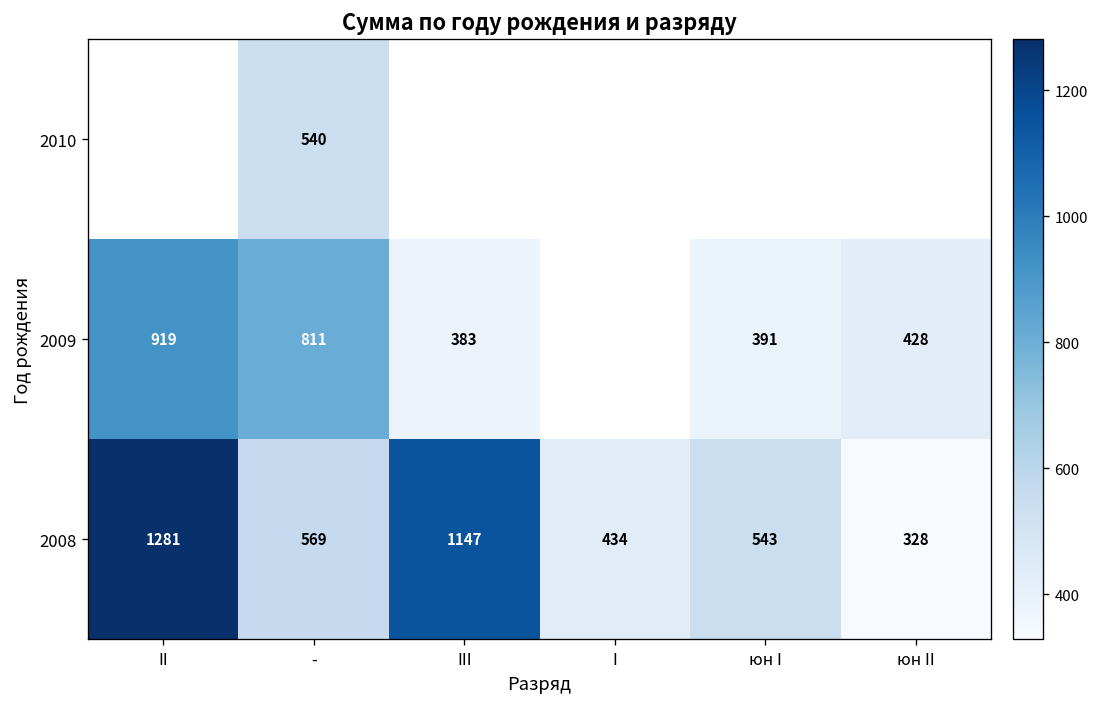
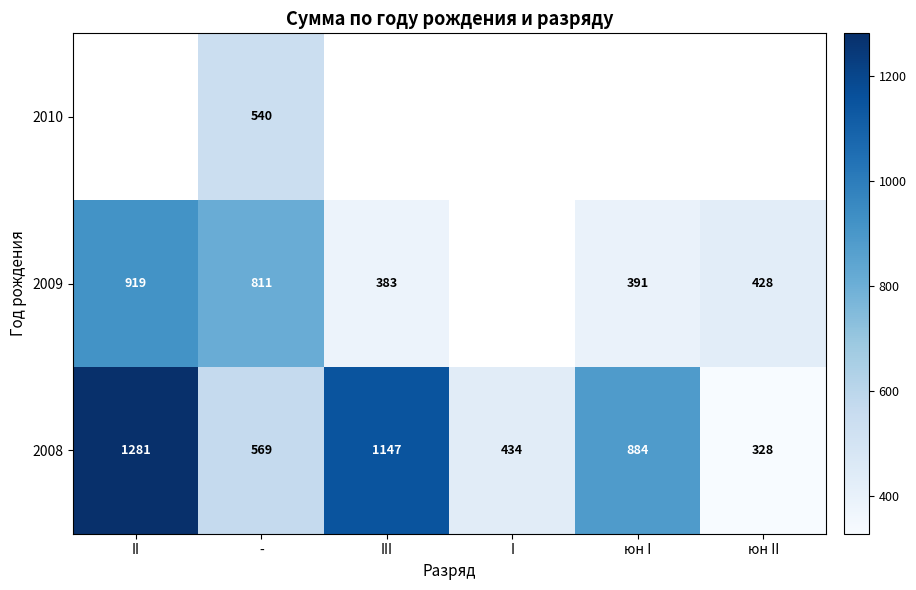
  {
    "2010": {
      "-": 540
    },
    "2009": {
      "II": 919,
      "-": 811,
      "III": 383,
      "юн I": 391,
      "юн II": 428
    },
    "2008": {
      "II": 1281,
      "-": 569,
      "III": 1147,
      "I": 434,
-     "юн I": 543,
+     "юн I": 884,
      "юн II": 328
    }
  }
